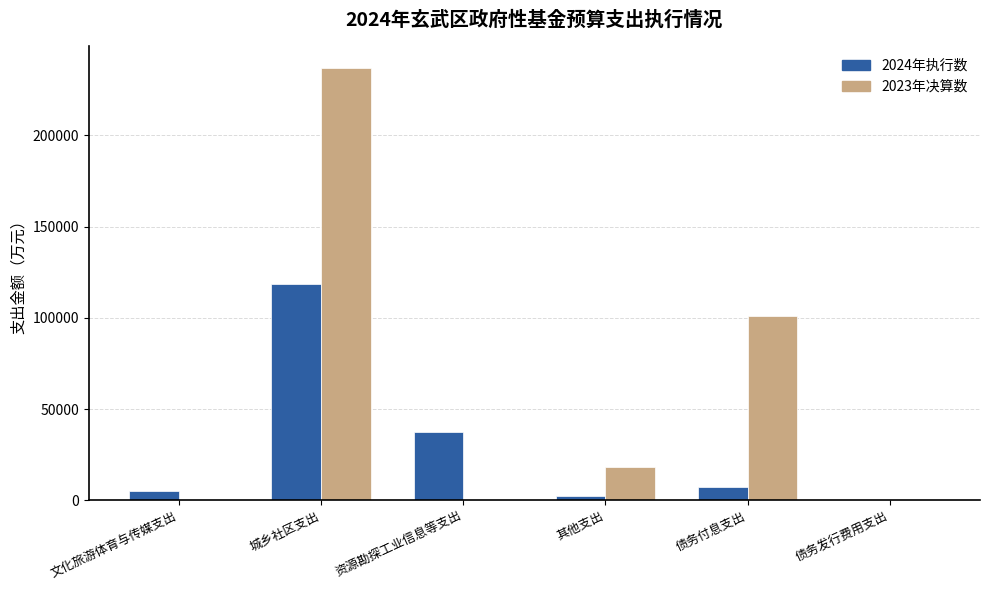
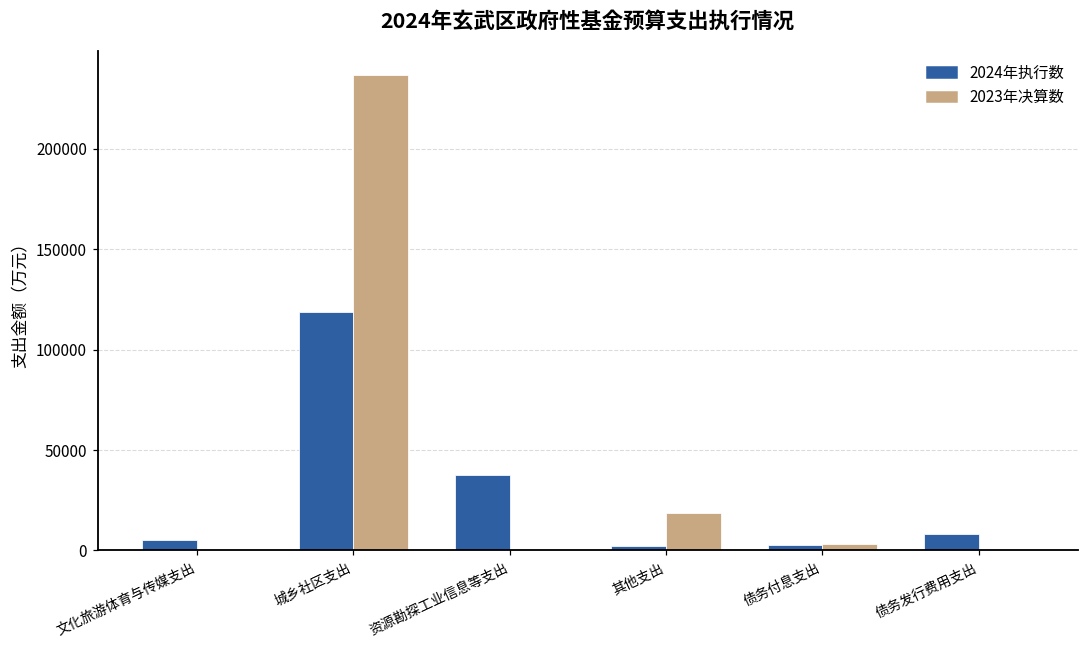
  {
    "2024年执行数": {
      "文化旅游体育与传媒支出": 5000,
      "城乡社区支出": 119000,
      "资源勘探工业信息等支出": 38000,
      "其他支出": 2000,
-     "债务付息支出": 8000,
-     "债务发行费用支出": 0
+     "债务付息支出": 3000,
+     "债务发行费用支出": 8000
    },
    "2023年决算数": {
      "文化旅游体育与传媒支出": 0,
      "城乡社区支出": 237000,
      "资源勘探工业信息等支出": 0,
      "其他支出": 18000,
-     "债务付息支出": 101000
+     "债务付息支出": 3000
    }
  }
